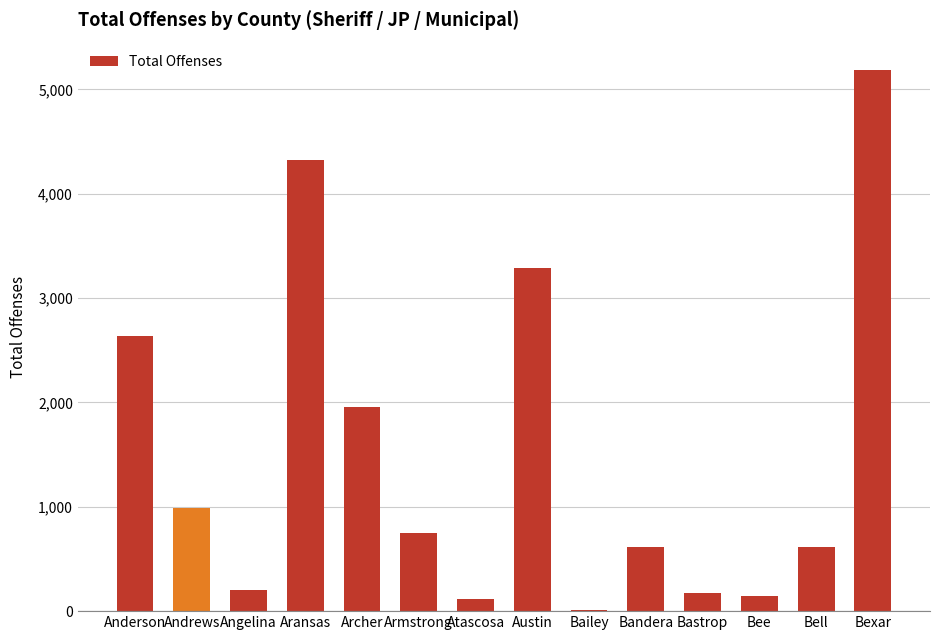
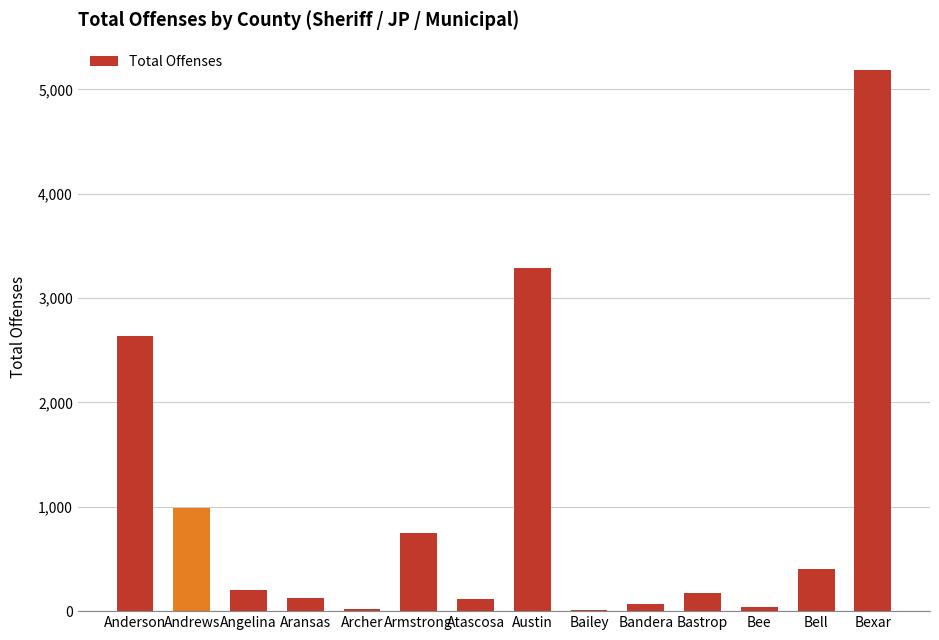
  {
    "Anderson": "2,640",
    "Andrews": "990",
    "Angelina": "210",
-   "Aransas": "4,320",
-   "Archer": "1,950",
+   "Aransas": "130",
+   "Archer": "20",
    "Armstrong": "750",
    "Atascosa": "120",
    "Austin": "3,290",
-   "Bandera": "610",
+   "Bandera": "70",
    "Bastrop": "170",
-   "Bee": "150",
-   "Bell": "610",
+   "Bee": "40",
+   "Bell": "410",
    "Bexar": "5,190"
  }
